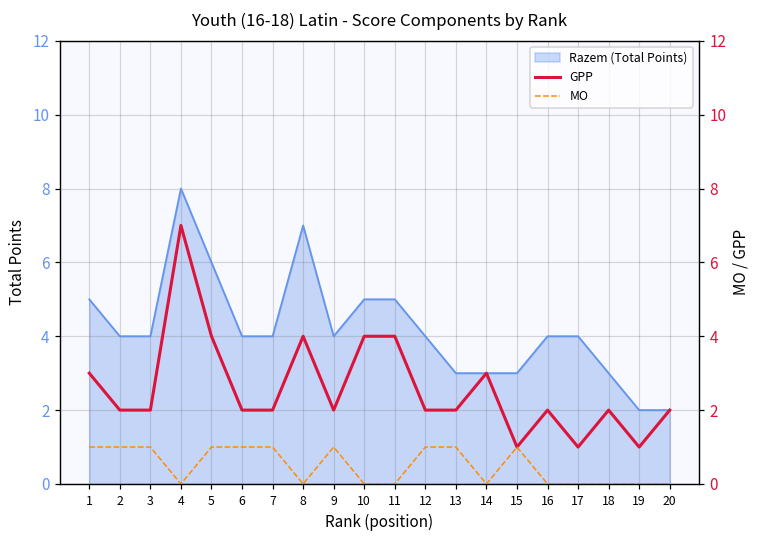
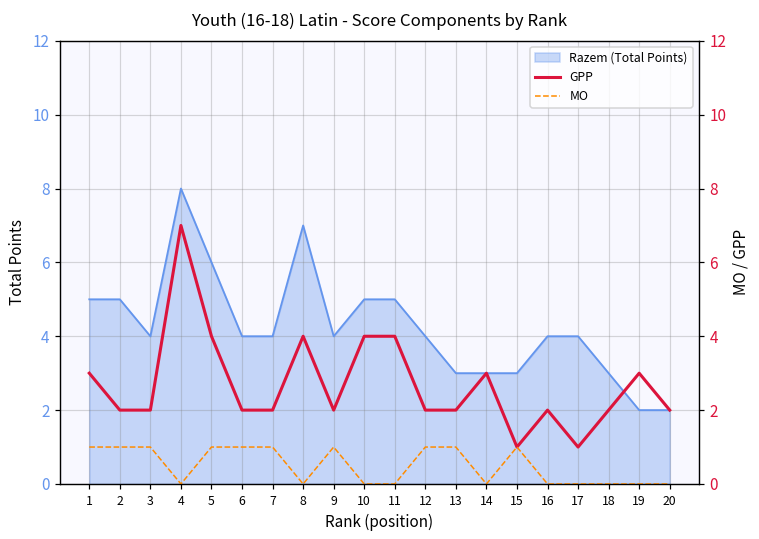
  {
    "Razem (Total Points)": {
      "1": 5,
-     "2": 4,
+     "2": 5,
      "3": 4,
      "4": 8,
      "5": 6,
      "6": 4,
      "7": 4,
      "8": 7,
      "9": 4,
      "10": 5,
      "11": 5,
      "12": 4,
      "13": 3,
      "14": 3,
      "15": 3,
      "16": 4,
      "17": 4,
      "18": 3,
      "19": 2,
      "20": 2
    },
    "GPP": {
      "1": 3,
      "2": 2,
      "3": 2,
      "4": 7,
      "5": 4,
      "6": 2,
      "7": 2,
      "8": 4,
      "9": 2,
      "10": 4,
      "11": 4,
      "12": 2,
      "13": 2,
      "14": 3,
      "16": 2,
      "17": 1,
      "18": 2,
-     "19": 1,
+     "19": 3,
      "20": 2
    },
    "MO": {
      "1": 1,
      "2": 1,
      "3": 1,
      "4": 0,
      "5": 1,
      "6": 1,
      "7": 1,
      "8": 0,
      "9": 1,
      "10": 0,
      "11": 0,
      "12": 1,
      "13": 1,
      "14": 0,
      "16": 0,
      "17": 0,
      "18": 0,
      "19": 0,
      "20": 0
    }
  }
